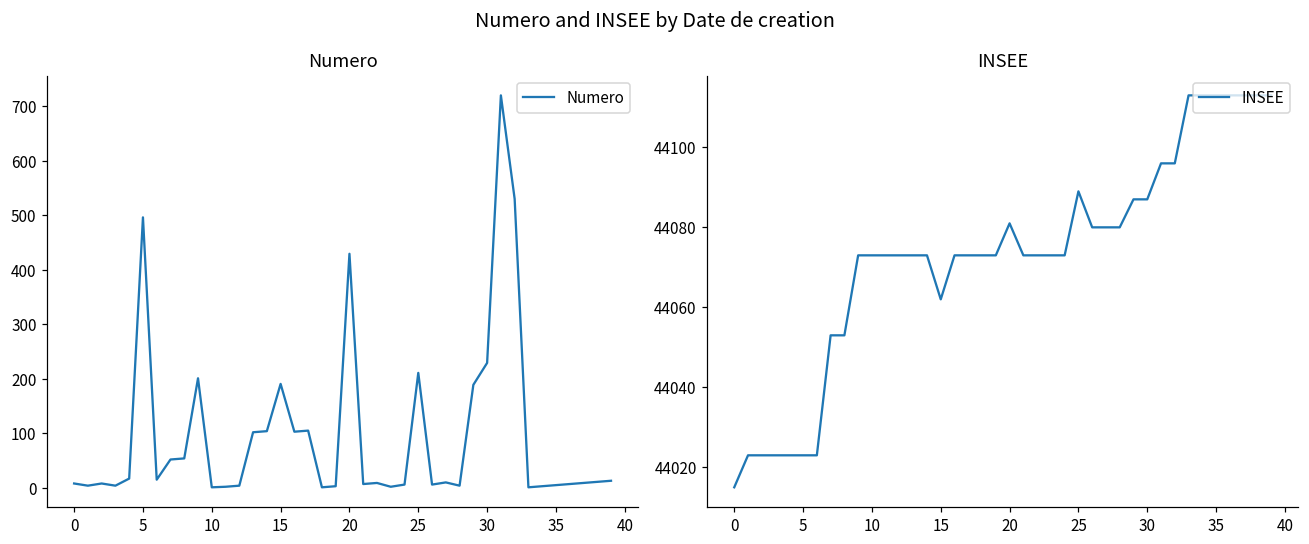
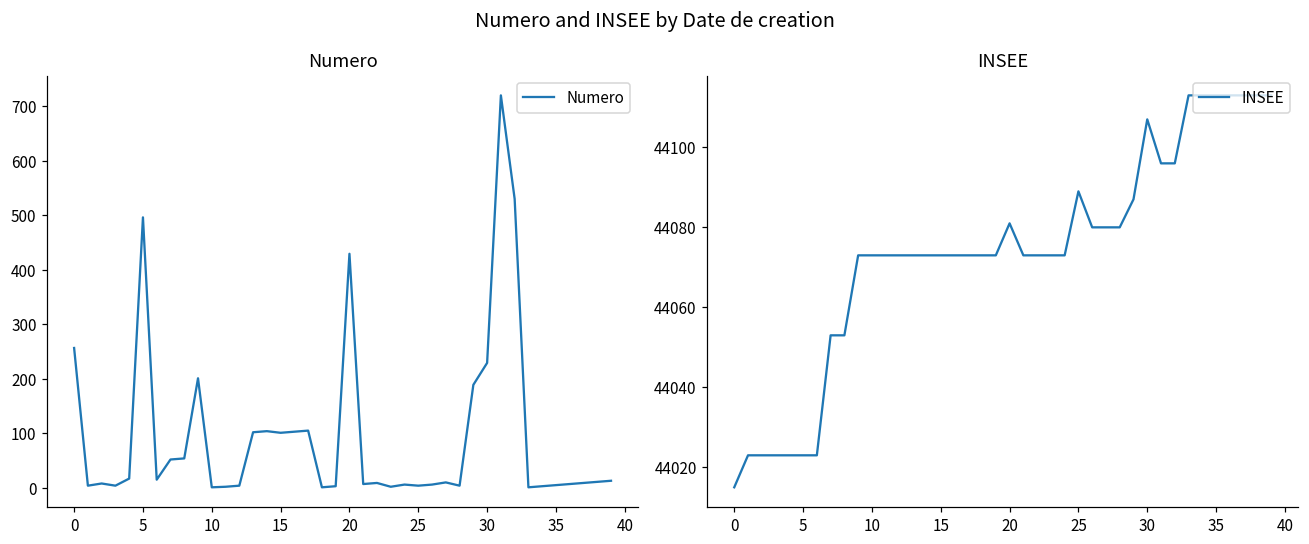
  {
    "Numero": {
-     "0": 10,
+     "0": 260,
      "5": 500,
      "10": 0,
-     "15": 190,
+     "15": 100,
      "20": 430,
-     "25": 210,
+     "25": 0,
      "30": 230,
      "35": 10
    },
    "INSEE": {
      "0": 44015,
      "5": 44023,
      "10": 44073,
-     "15": 44062,
+     "15": 44073,
      "20": 44081,
      "25": 44089,
-     "30": 44087
+     "30": 44107
    }
  }
